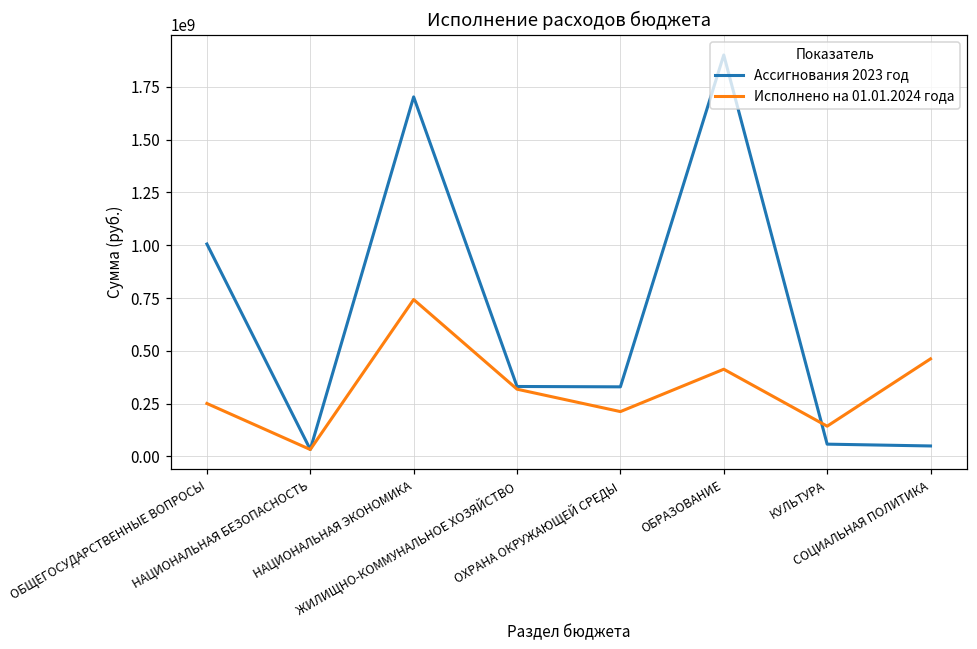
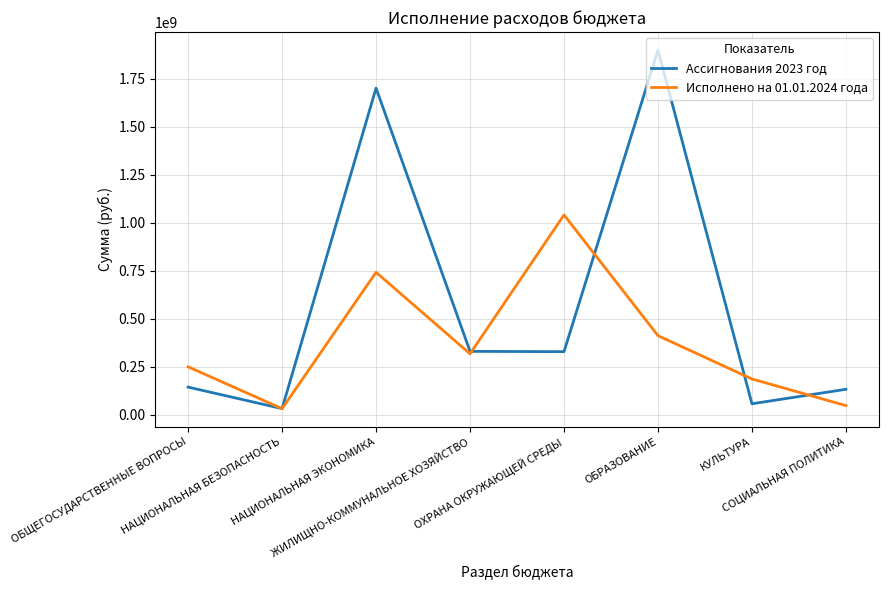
  {
    "Ассигнования 2023 год": {
-     "ОБЩЕГОСУДАРСТВЕННЫЕ ВОПРОСЫ": 1010000000,
+     "ОБЩЕГОСУДАРСТВЕННЫЕ ВОПРОСЫ": 140000000,
      "НАЦИОНАЛЬНАЯ ЭКОНОМИКА": 1700000000,
      "ОХРАНА ОКРУЖАЮЩЕЙ СРЕДЫ": 330000000,
      "КУЛЬТУРА": 60000000,
-     "СОЦИАЛЬНАЯ ПОЛИТИКА": 50000000
+     "СОЦИАЛЬНАЯ ПОЛИТИКА": 130000000
    },
    "Исполнено на 01.01.2024 года": {
      "ОБЩЕГОСУДАРСТВЕННЫЕ ВОПРОСЫ": 250000000,
      "НАЦИОНАЛЬНАЯ ЭКОНОМИКА": 740000000,
-     "ОХРАНА ОКРУЖАЮЩЕЙ СРЕДЫ": 210000000,
+     "ОХРАНА ОКРУЖАЮЩЕЙ СРЕДЫ": 1040000000,
      "ОБРАЗОВАНИЕ": 410000000,
-     "КУЛЬТУРА": 140000000,
-     "СОЦИАЛЬНАЯ ПОЛИТИКА": 460000000
+     "КУЛЬТУРА": 190000000,
+     "СОЦИАЛЬНАЯ ПОЛИТИКА": 50000000
    }
  }
